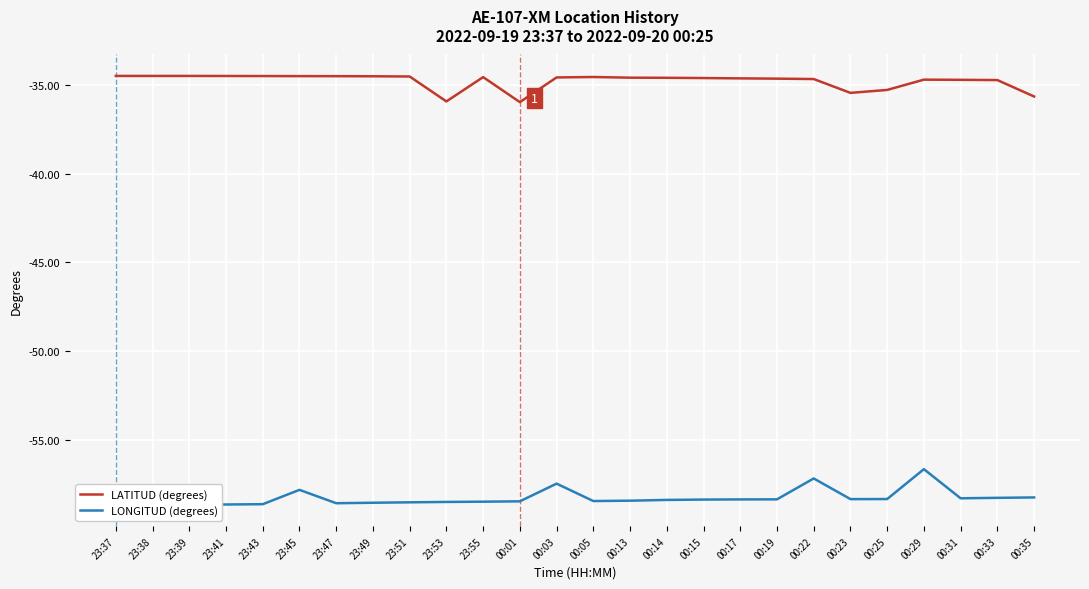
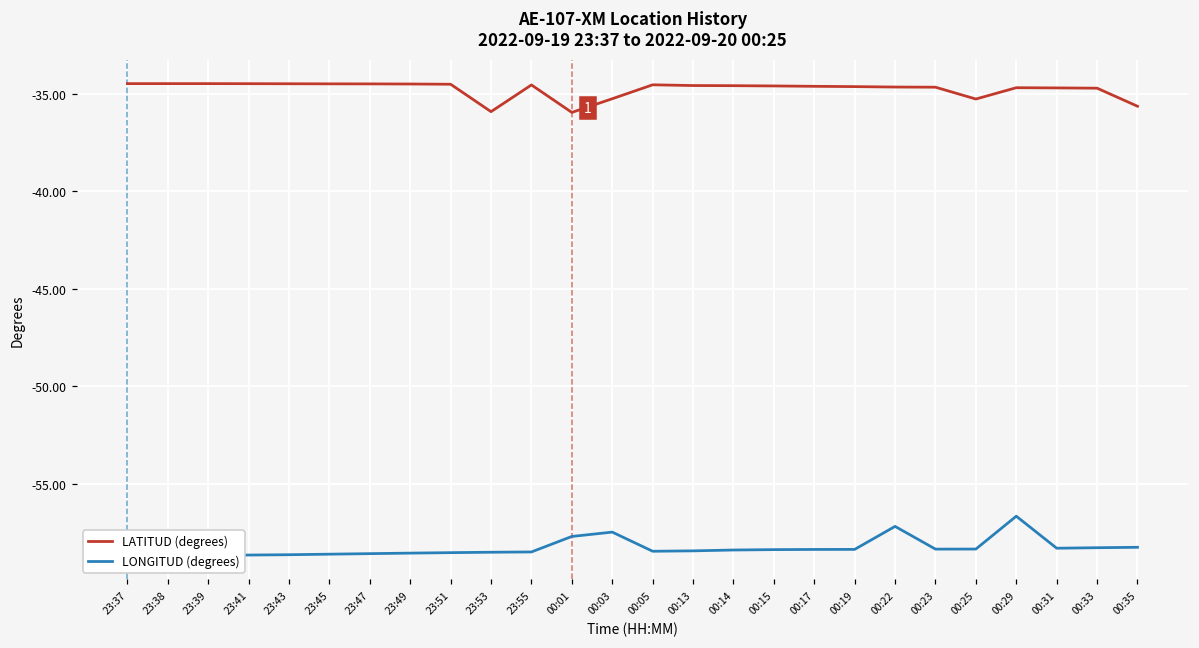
  {
    "LATITUD (degrees)": {
      "23:37": -34.5,
      "23:38": -34.5,
      "23:39": -34.5,
      "23:41": -34.5,
      "23:43": -34.5,
      "23:45": -34.5,
      "23:47": -34.5,
      "23:49": -34.5,
      "23:51": -34.5,
      "23:53": -35.9,
      "23:55": -34.5,
-     "00:03": -34.6,
+     "00:03": -35.3,
      "00:05": -34.5,
      "00:13": -34.6,
      "00:14": -34.6,
      "00:15": -34.6,
      "00:17": -34.6,
      "00:19": -34.6,
      "00:22": -34.6,
-     "00:23": -35.4,
+     "00:23": -34.7,
      "00:25": -35.3,
      "00:29": -34.7,
      "00:31": -34.7,
      "00:33": -34.7,
      "00:35": -35.6
    },
    "LONGITUD (degrees)": {
      "23:41": -58.7,
      "23:43": -58.6,
-     "23:45": -57.8,
+     "23:45": -58.6,
      "23:47": -58.6,
      "23:49": -58.6,
      "23:51": -58.5,
      "23:53": -58.5,
      "23:55": -58.5,
-     "00:01": -58.5,
+     "00:01": -57.7,
      "00:03": -57.5,
      "00:05": -58.5,
      "00:13": -58.4,
      "00:14": -58.4,
      "00:15": -58.4,
      "00:17": -58.4,
      "00:19": -58.4,
      "00:22": -57.2,
      "00:23": -58.4,
      "00:25": -58.3,
      "00:29": -56.7,
      "00:31": -58.3,
      "00:33": -58.3,
      "00:35": -58.3
    }
  }
